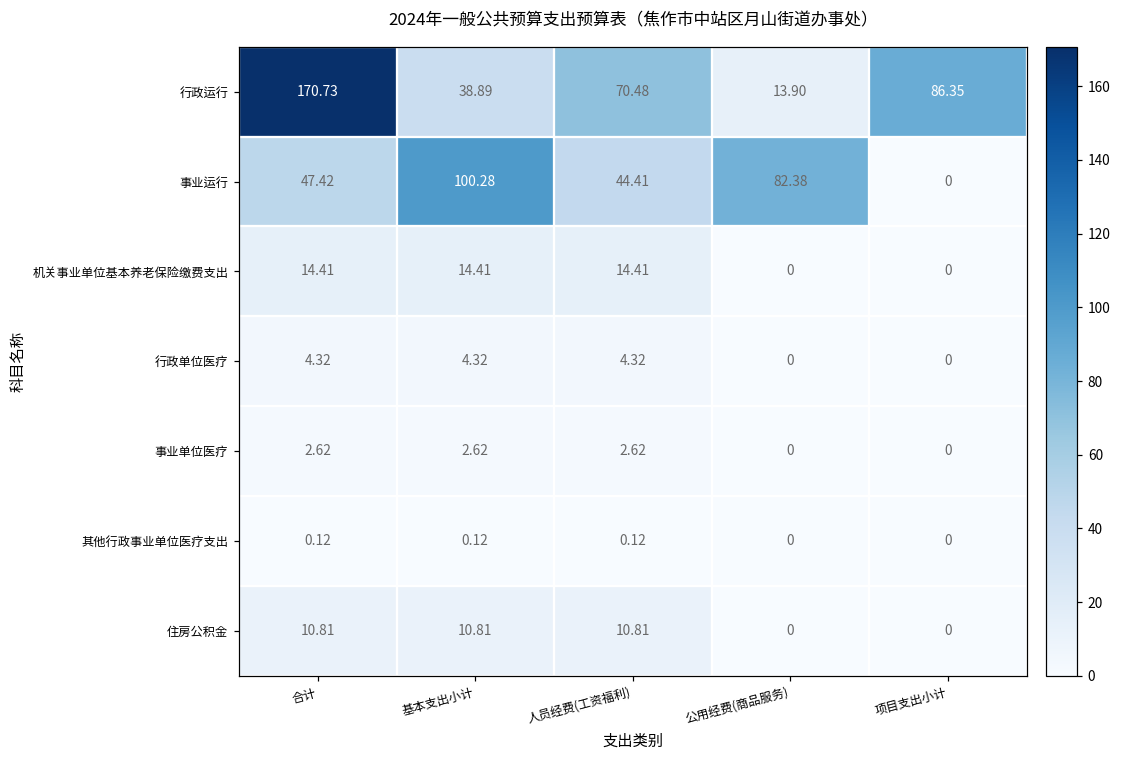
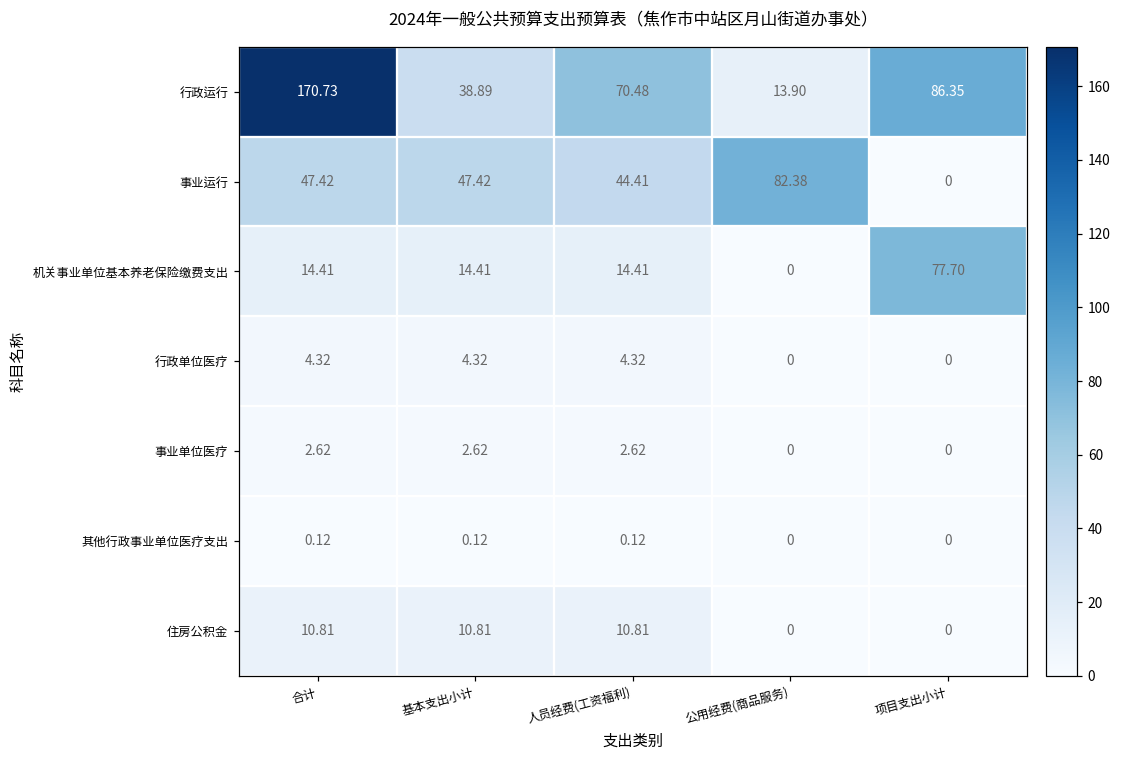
  {
    "行政运行": {
      "合计": 170.73,
      "基本支出小计": 38.89,
      "人员经费(工资福利)": 70.48,
      "公用经费(商品服务)": 13.90,
      "项目支出小计": 86.35
    },
    "事业运行": {
      "合计": 47.42,
-     "基本支出小计": 100.28,
+     "基本支出小计": 47.42,
      "人员经费(工资福利)": 44.41,
      "公用经费(商品服务)": 82.38,
      "项目支出小计": 0
    },
    "机关事业单位基本养老保险缴费支出": {
      "合计": 14.41,
      "基本支出小计": 14.41,
      "人员经费(工资福利)": 14.41,
      "公用经费(商品服务)": 0,
-     "项目支出小计": 0
+     "项目支出小计": 77.70
    },
    "行政单位医疗": {
      "合计": 4.32,
      "基本支出小计": 4.32,
      "人员经费(工资福利)": 4.32,
      "公用经费(商品服务)": 0,
      "项目支出小计": 0
    },
    "事业单位医疗": {
      "合计": 2.62,
      "基本支出小计": 2.62,
      "人员经费(工资福利)": 2.62,
      "公用经费(商品服务)": 0,
      "项目支出小计": 0
    },
    "其他行政事业单位医疗支出": {
      "合计": 0.12,
      "基本支出小计": 0.12,
      "人员经费(工资福利)": 0.12,
      "公用经费(商品服务)": 0,
      "项目支出小计": 0
    },
    "住房公积金": {
      "合计": 10.81,
      "基本支出小计": 10.81,
      "人员经费(工资福利)": 10.81,
      "公用经费(商品服务)": 0,
      "项目支出小计": 0
    }
  }
